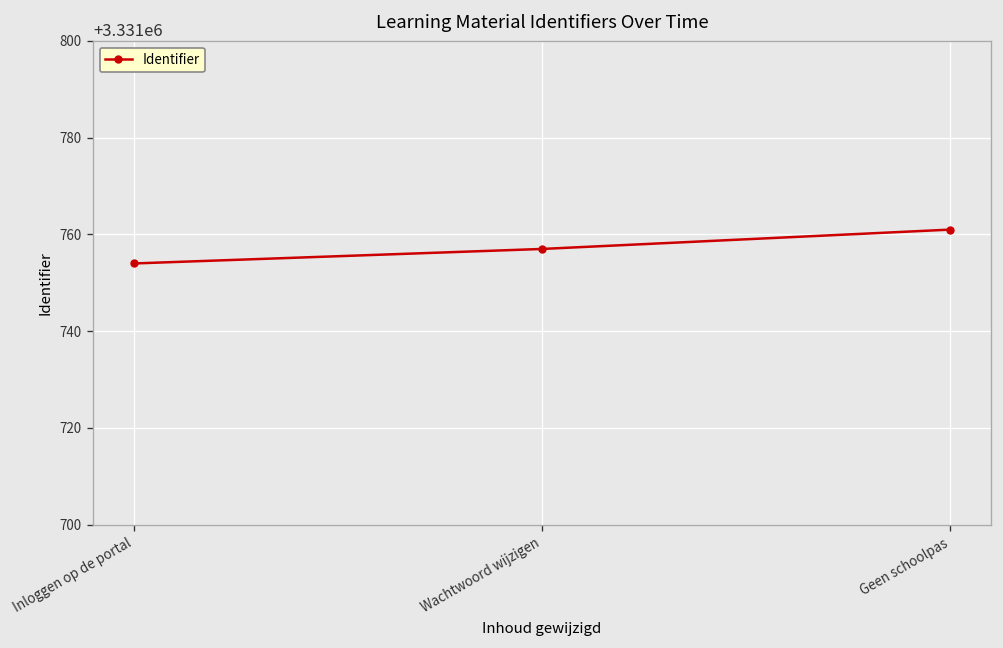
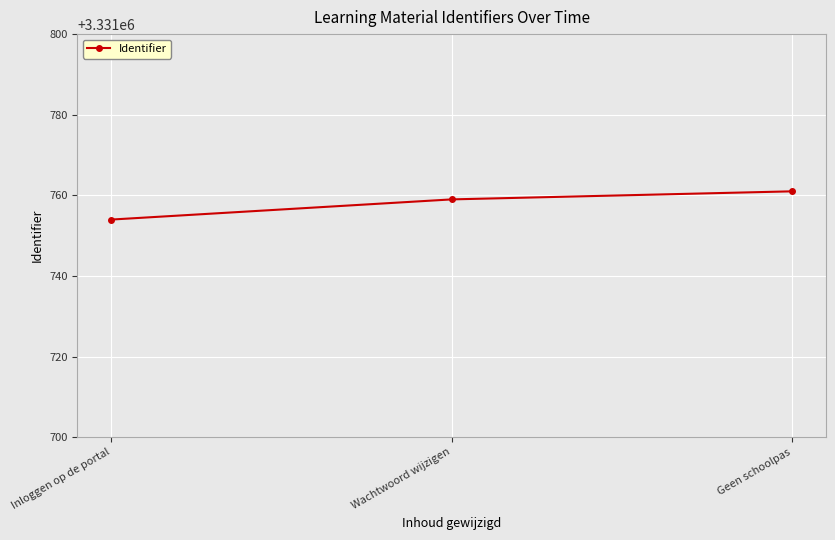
  {
    "Inloggen op de portal": 3331754,
-   "Wachtwoord wijzigen": 3331757,
+   "Wachtwoord wijzigen": 3331759,
    "Geen schoolpas": 3331761
  }
